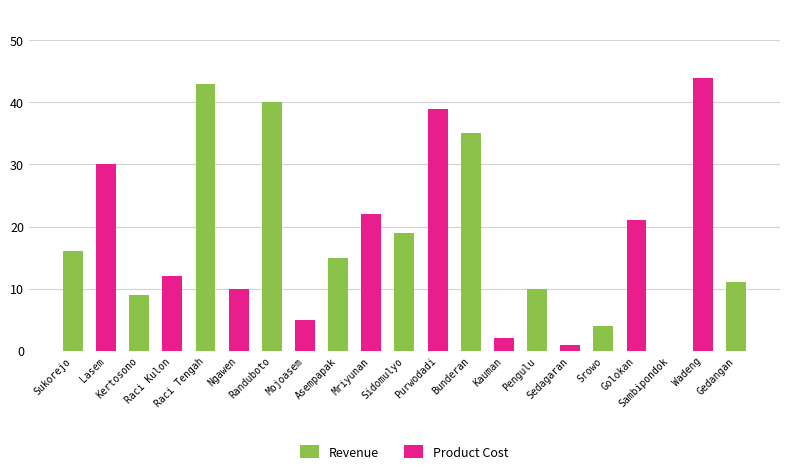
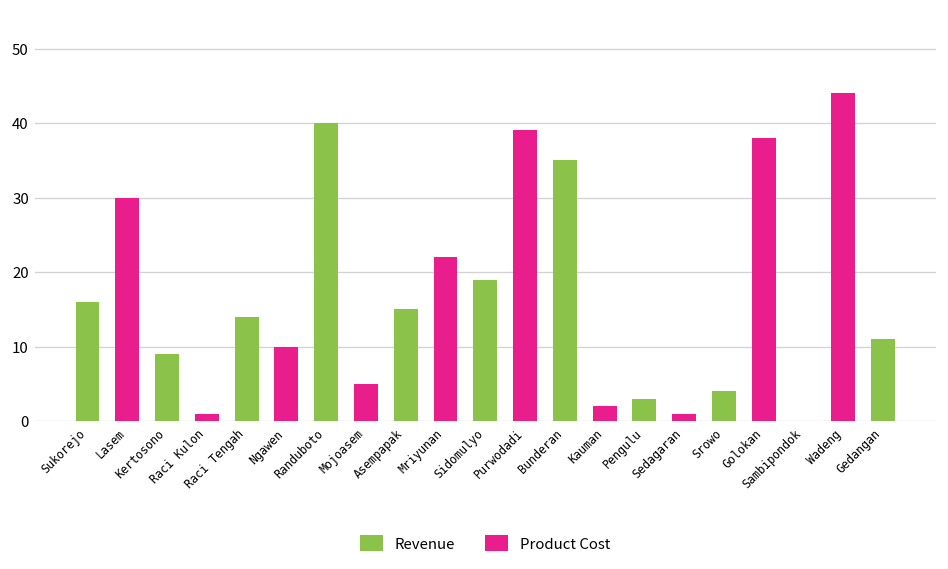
  {
    "Revenue": {
      "Sukorejo": 16,
      "Lasem": 0,
      "Kertosono": 9,
      "Raci Kulon": 0,
-     "Raci Tengah": 43,
+     "Raci Tengah": 14,
      "Ngawen": 0,
      "Randuboto": 40,
      "Mojoasem": 0,
      "Asempapak": 15,
      "Mriyunan": 0,
      "Sidomulyo": 19,
      "Purwodadi": 0,
      "Bunderan": 35,
      "Kauman": 0,
-     "Pengulu": 10,
+     "Pengulu": 3,
      "Sedagaran": 0,
      "Srowo": 4,
      "Golokan": 0,
      "Sambipondok": 0,
      "Wadeng": 0,
      "Gedangan": 11
    },
    "Product Cost": {
      "Sukorejo": 0,
      "Lasem": 30,
      "Kertosono": 0,
-     "Raci Kulon": 12,
+     "Raci Kulon": 1,
      "Raci Tengah": 0,
      "Ngawen": 10,
      "Randuboto": 0,
      "Mojoasem": 5,
      "Asempapak": 0,
      "Mriyunan": 22,
      "Sidomulyo": 0,
      "Purwodadi": 39,
      "Bunderan": 0,
      "Kauman": 2,
      "Pengulu": 0,
      "Sedagaran": 1,
      "Srowo": 0,
-     "Golokan": 21,
+     "Golokan": 38,
      "Sambipondok": 0,
      "Wadeng": 44,
      "Gedangan": 0
    }
  }
